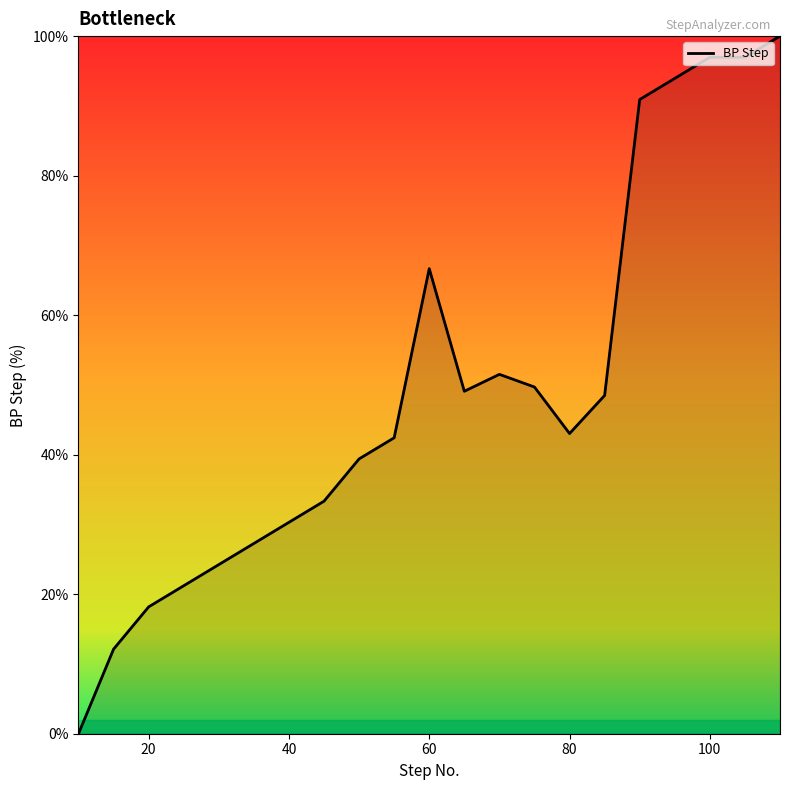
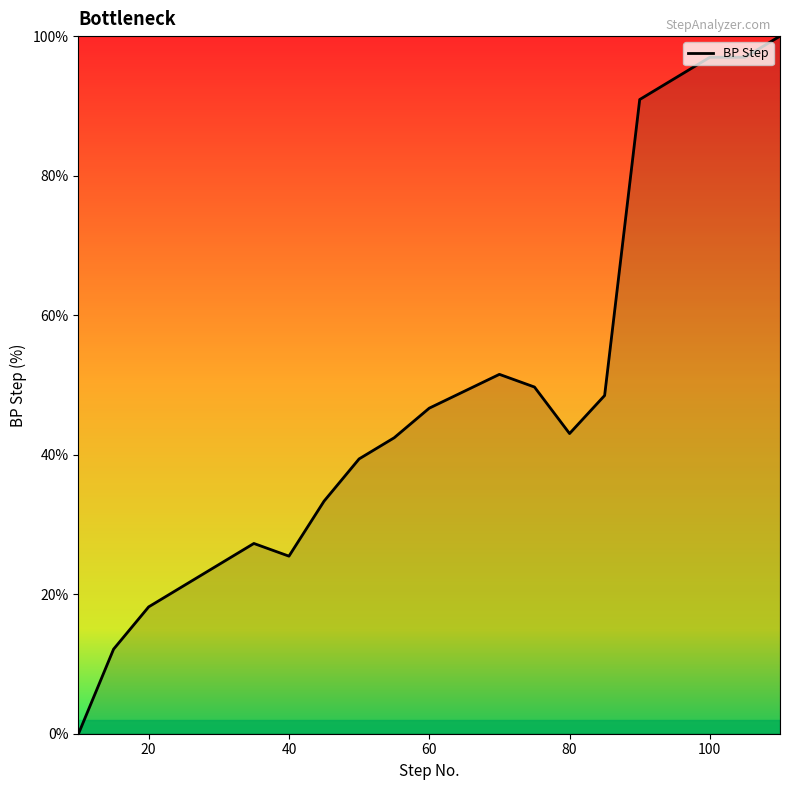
  {
    "20": "18%",
-   "40": "30%",
-   "60": "67%",
+   "40": "25%",
+   "60": "47%",
    "80": "43%"
  }
